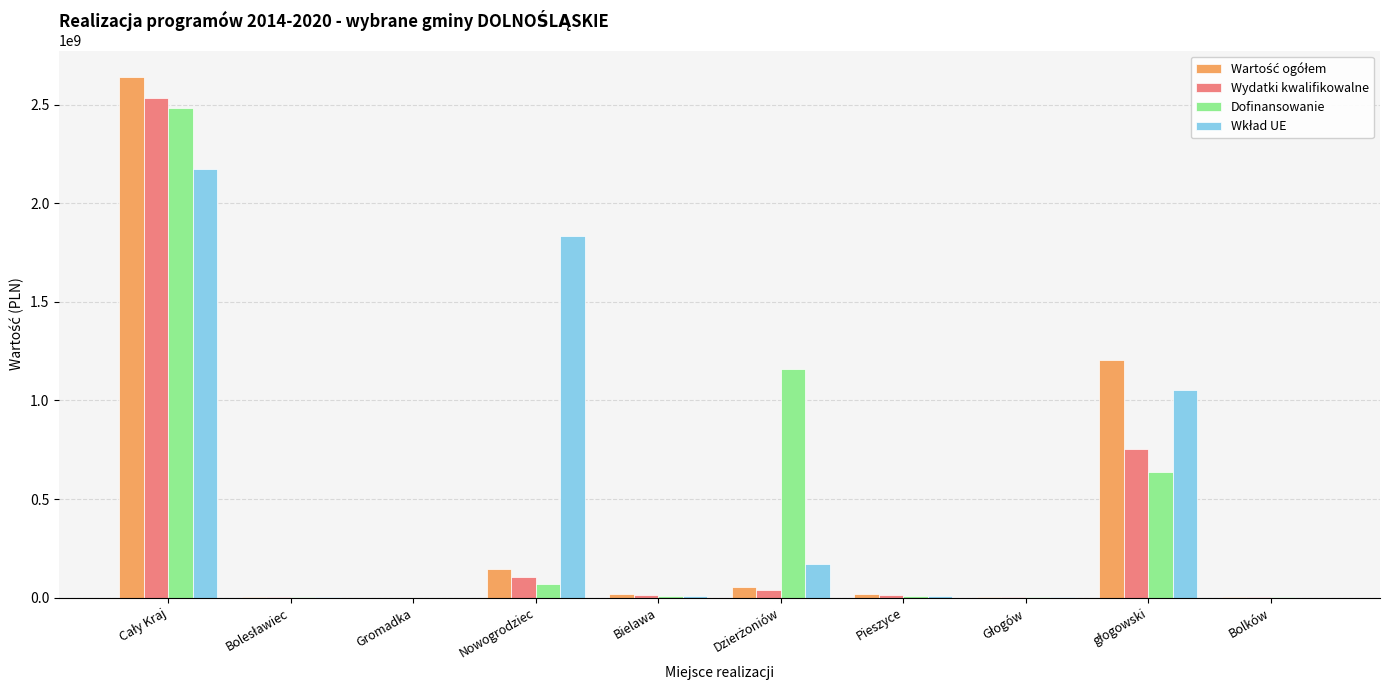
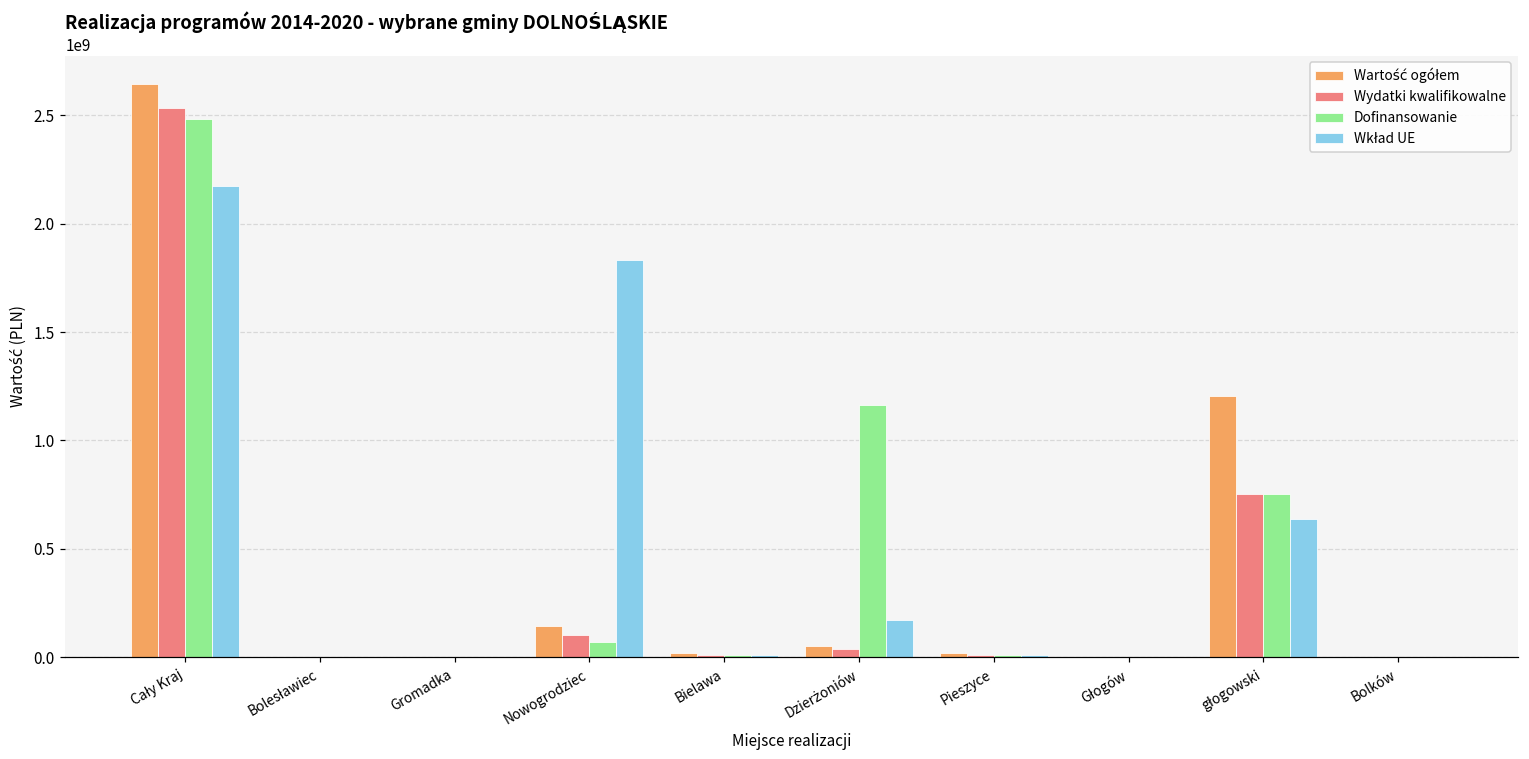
  {
    "Dofinansowanie": {
      "Cały Kraj": 2480000000,
      "Nowogrodziec": 70000000,
      "Dzierżoniów": 1160000000,
-     "głogowski": 640000000
+     "głogowski": 750000000
    },
    "Wkład UE": {
      "Cały Kraj": 2170000000,
      "Nowogrodziec": 1830000000,
      "Dzierżoniów": 170000000,
-     "głogowski": 1050000000
+     "głogowski": 640000000
    }
  }
